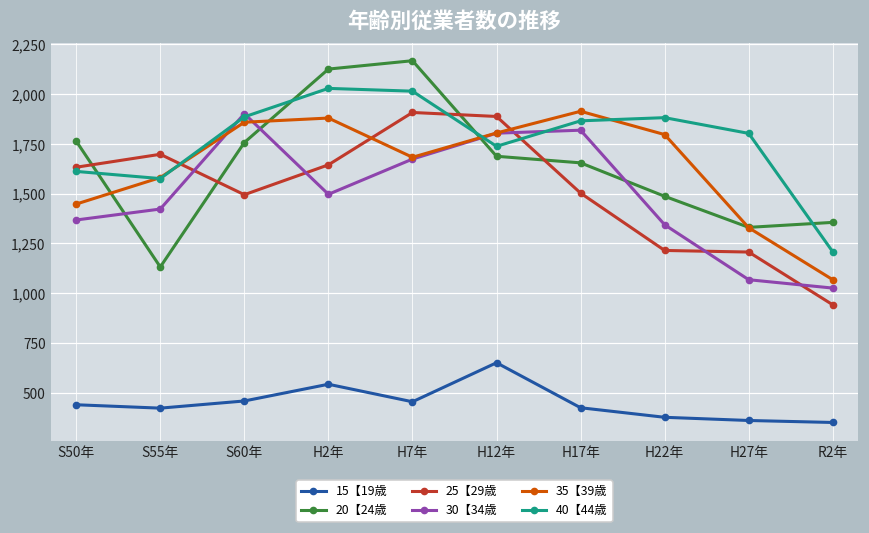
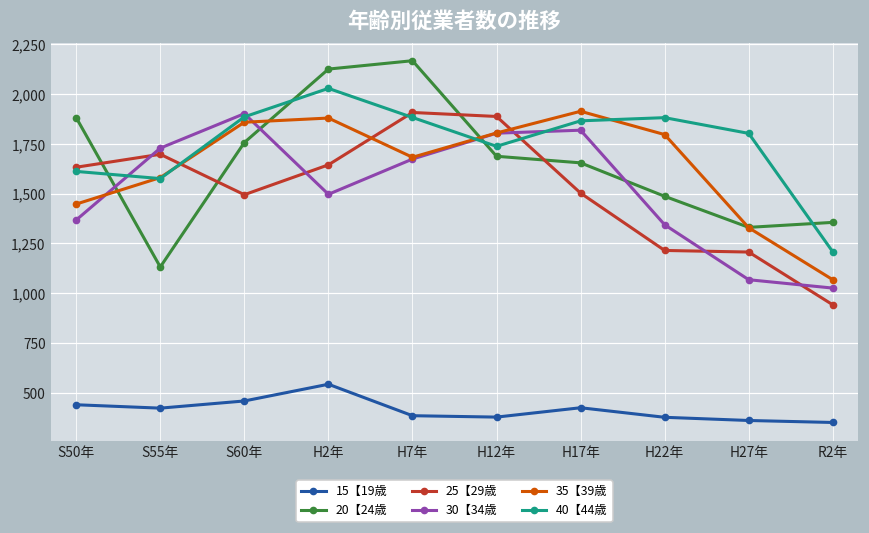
  {
    "15【19歳": {
      "S50年": "440",
      "S55年": "420",
      "S60年": "460",
      "H2年": "540",
-     "H7年": "460",
-     "H12年": "650",
+     "H7年": "390",
+     "H12年": "380",
      "H17年": "430",
      "H22年": "380",
      "H27年": "360",
      "R2年": "350"
    },
    "20【24歳": {
-     "S50年": "1,760",
+     "S50年": "1,880",
      "S55年": "1,130",
      "S60年": "1,760",
      "H2年": "2,130",
      "H7年": "2,170",
      "H12年": "1,690",
      "H17年": "1,660",
      "H22年": "1,490",
      "R2年": "1,360"
    },
    "30【34歳": {
      "S50年": "1,370",
-     "S55年": "1,420",
+     "S55年": "1,730",
      "S60年": "1,900",
      "H2年": "1,500",
      "H17年": "1,820",
      "H22年": "1,340",
      "H27年": "1,070",
      "R2年": "1,030"
    },
    "40【44歳": {
      "S50年": "1,610",
      "S60年": "1,890",
      "H2年": "2,030",
-     "H7年": "2,020",
+     "H7年": "1,880",
      "H12年": "1,740",
      "H17年": "1,870",
      "H22年": "1,880",
      "H27年": "1,800",
      "R2年": "1,210"
    }
  }
